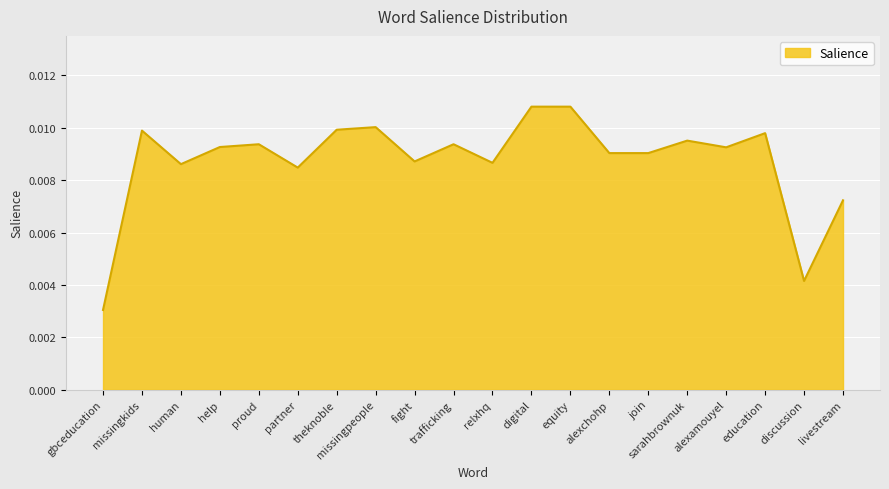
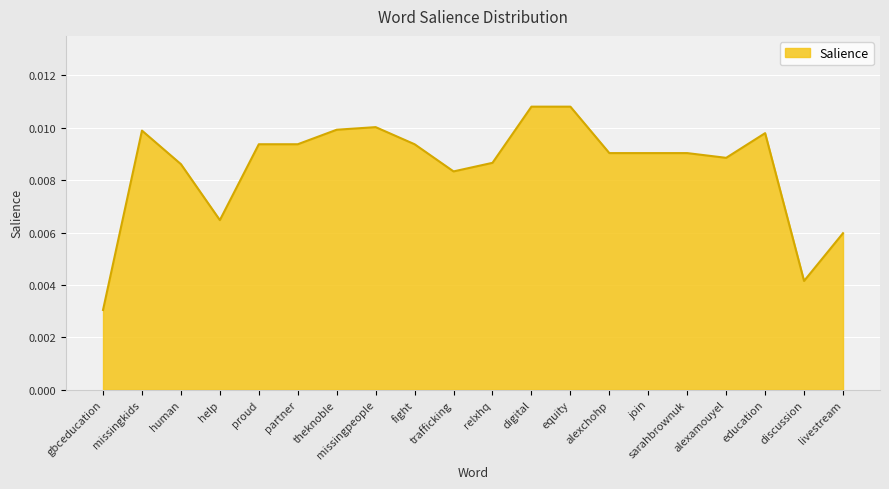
  {
    "gbceducation": 0.0030,
    "missingkids": 0.0099,
    "human": 0.0086,
-   "help": 0.0093,
+   "help": 0.0065,
    "proud": 0.0094,
-   "partner": 0.0085,
+   "partner": 0.0094,
    "theknoble": 0.0099,
    "missingpeople": 0.0100,
-   "fight": 0.0087,
-   "trafficking": 0.0094,
+   "fight": 0.0094,
+   "trafficking": 0.0083,
    "relxhq": 0.0087,
    "digital": 0.0108,
    "equity": 0.0108,
    "alexchohp": 0.0090,
    "join": 0.0090,
-   "sarahbrownuk": 0.0095,
-   "alexamouyel": 0.0093,
+   "sarahbrownuk": 0.0090,
+   "alexamouyel": 0.0089,
    "education": 0.0098,
    "discussion": 0.0042,
-   "livestream": 0.0072
+   "livestream": 0.0060
  }
